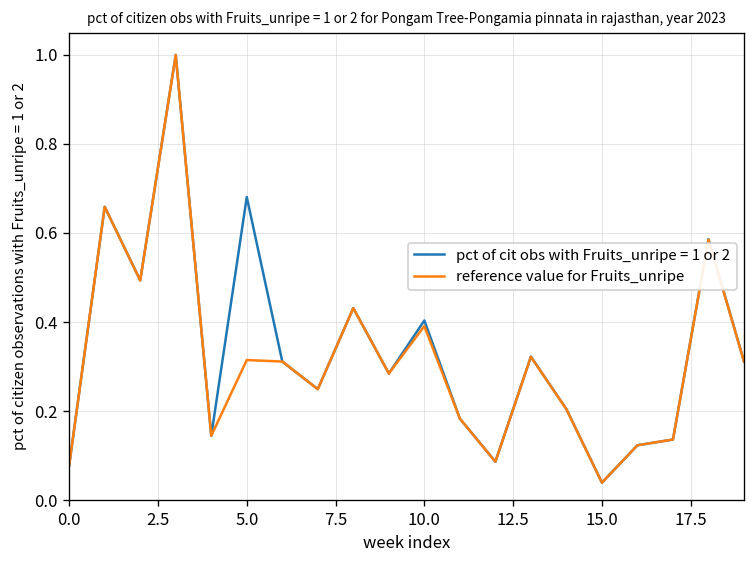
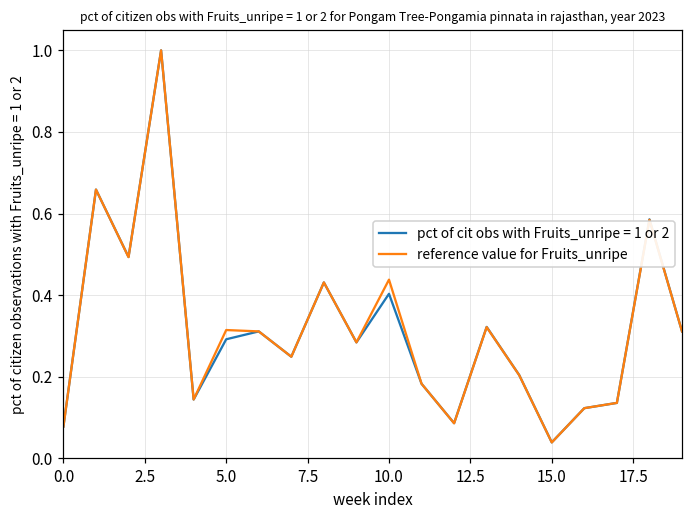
  {
    "pct of cit obs with Fruits_unripe = 1 or 2": {
-     "5.0": 0.68,
+     "5.0": 0.29,
      "10.0": 0.40
    },
    "reference value for Fruits_unripe": {
      "5.0": 0.31,
-     "10.0": 0.39
+     "10.0": 0.44
    }
  }
